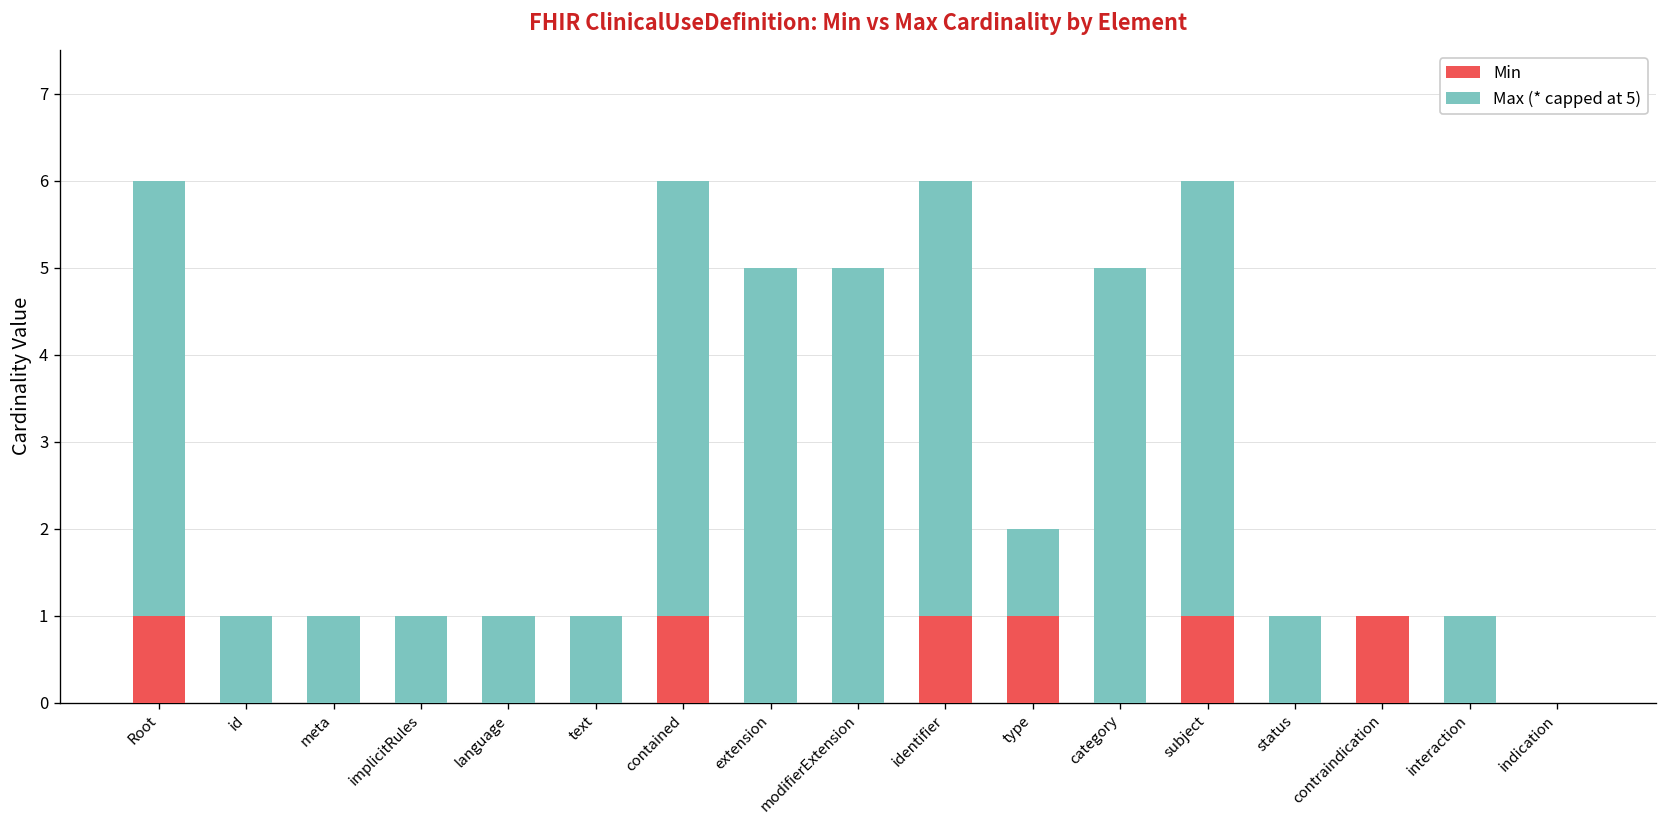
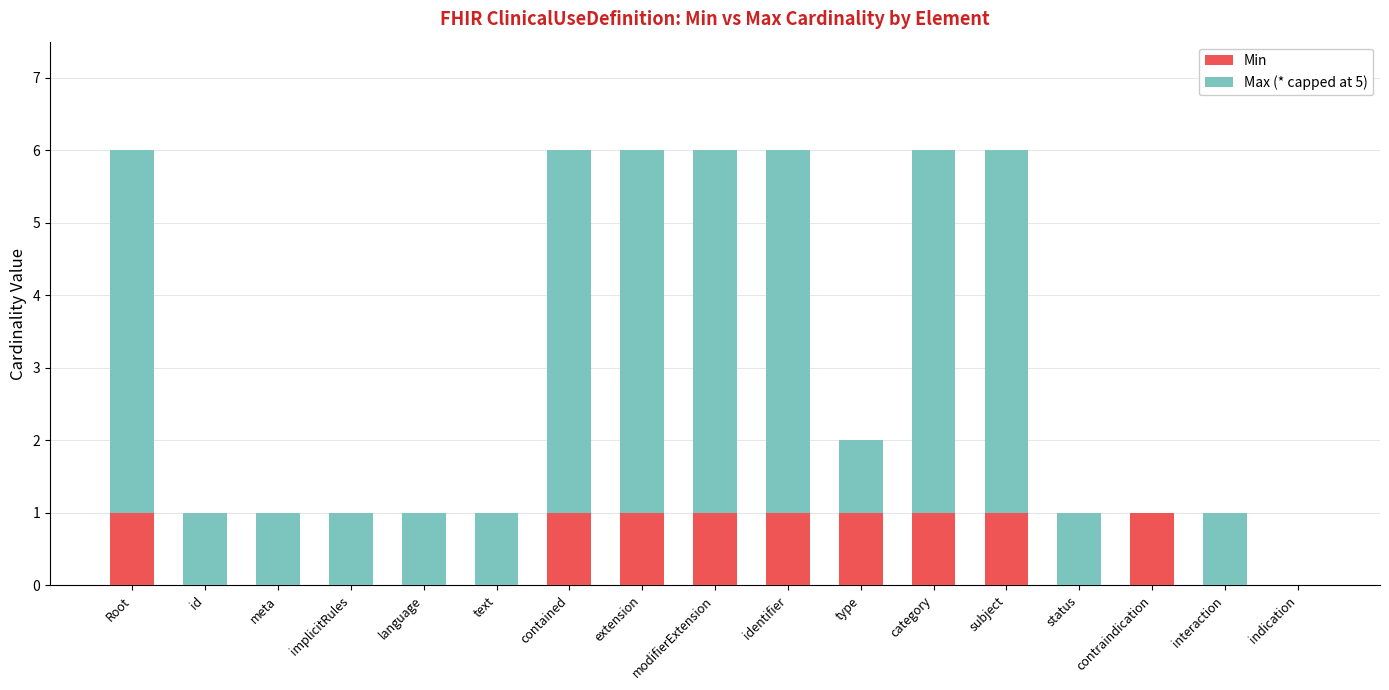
  {
    "Min": {
      "Root": 1,
      "id": 0,
      "meta": 0,
      "implicitRules": 0,
      "language": 0,
      "text": 0,
      "contained": 1,
-     "extension": 0,
-     "modifierExtension": 0,
+     "extension": 1,
+     "modifierExtension": 1,
      "identifier": 1,
      "type": 1,
-     "category": 0,
+     "category": 1,
      "subject": 1,
      "status": 0,
      "contraindication": 1,
      "interaction": 0,
      "indication": 0
    },
    "Max (* capped at 5)": {
      "Root": 5,
      "id": 1,
      "meta": 1,
      "implicitRules": 1,
      "language": 1,
      "text": 1,
      "contained": 5,
      "extension": 5,
      "modifierExtension": 5,
      "identifier": 5,
      "type": 1,
      "category": 5,
      "subject": 5,
      "status": 1,
      "contraindication": 0,
      "interaction": 1,
      "indication": 0
    }
  }
